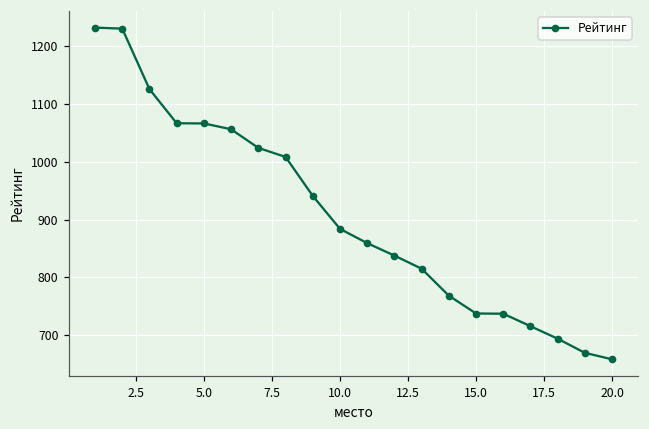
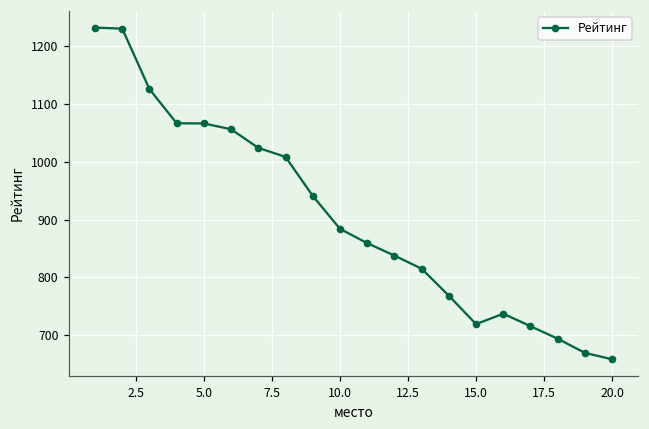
  {
    "5.0": 1070,
    "10.0": 880,
-   "15.0": 740,
+   "15.0": 720,
    "20.0": 660
  }
